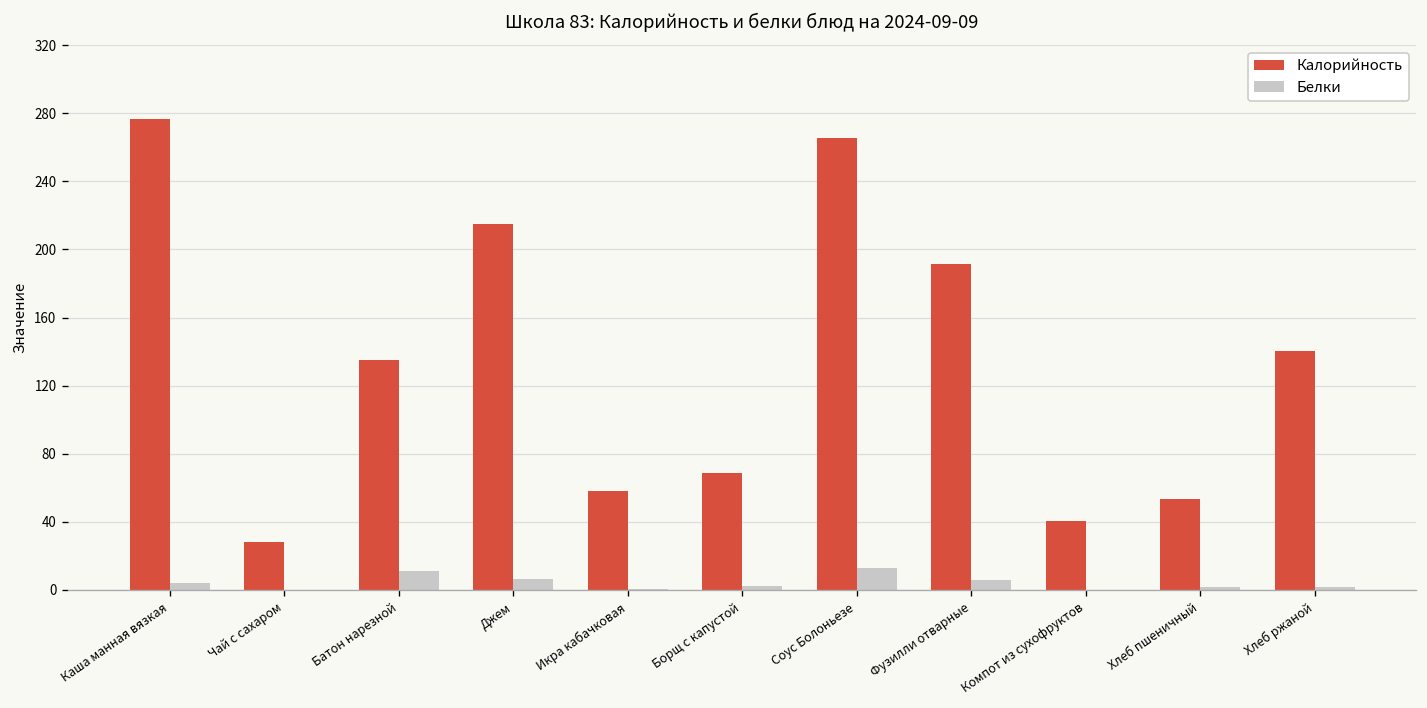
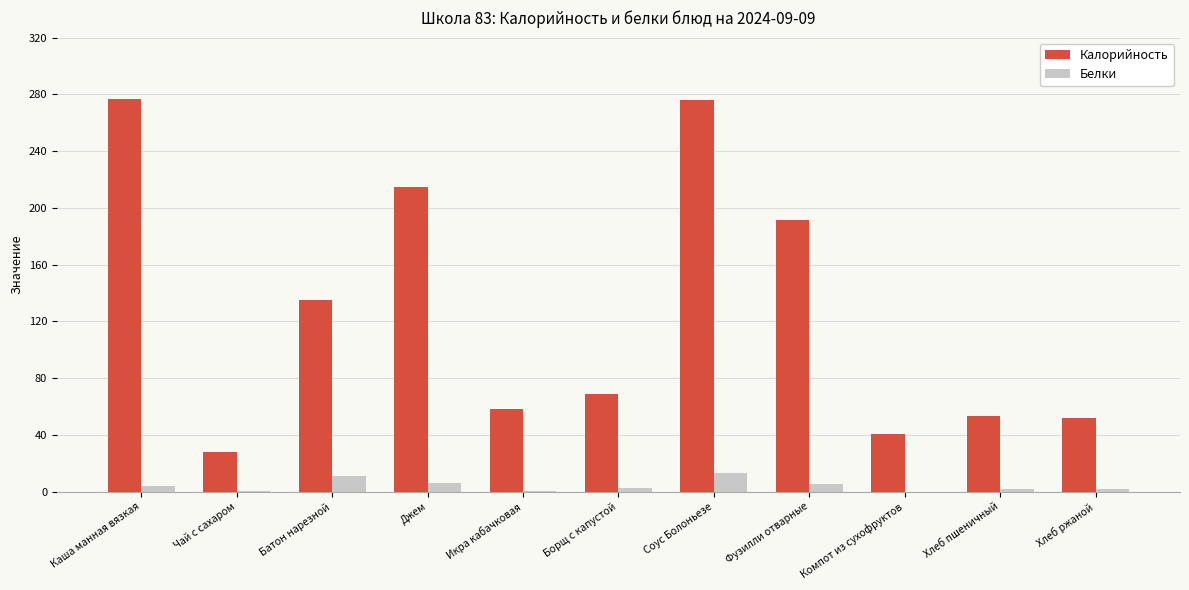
  {
    "Калорийность": {
      "Каша манная вязкая": 276,
      "Чай с сахаром": 28,
      "Батон нарезной": 135,
      "Джем": 215,
      "Икра кабачковая": 58,
      "Борщ с капустой": 69,
-     "Соус Болоньезе": 266,
+     "Соус Болоньезе": 276,
      "Фузилли отварные": 191,
      "Компот из сухофруктов": 40,
      "Хлеб пшеничный": 53,
-     "Хлеб ржаной": 141
+     "Хлеб ржаной": 52
    },
    "Белки": {
      "Каша манная вязкая": 4,
      "Батон нарезной": 11,
      "Джем": 6,
      "Борщ с капустой": 2,
      "Соус Болоньезе": 13,
      "Фузилли отварные": 6,
      "Хлеб пшеничный": 2,
      "Хлеб ржаной": 2
    }
  }
